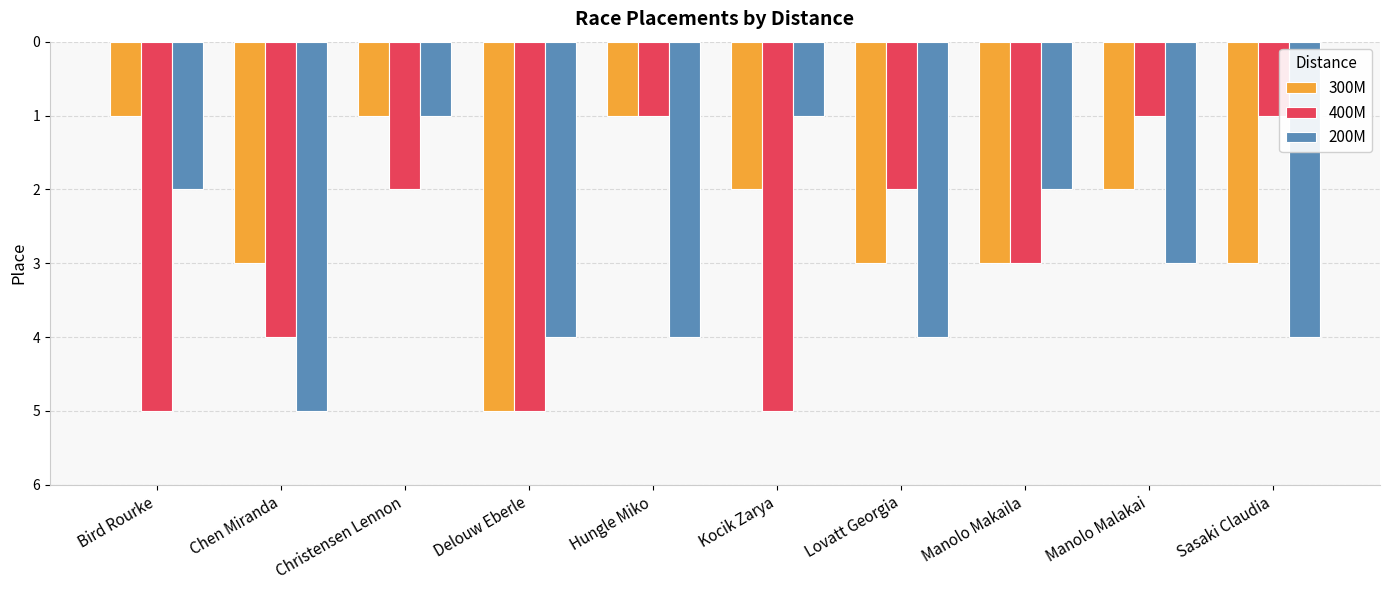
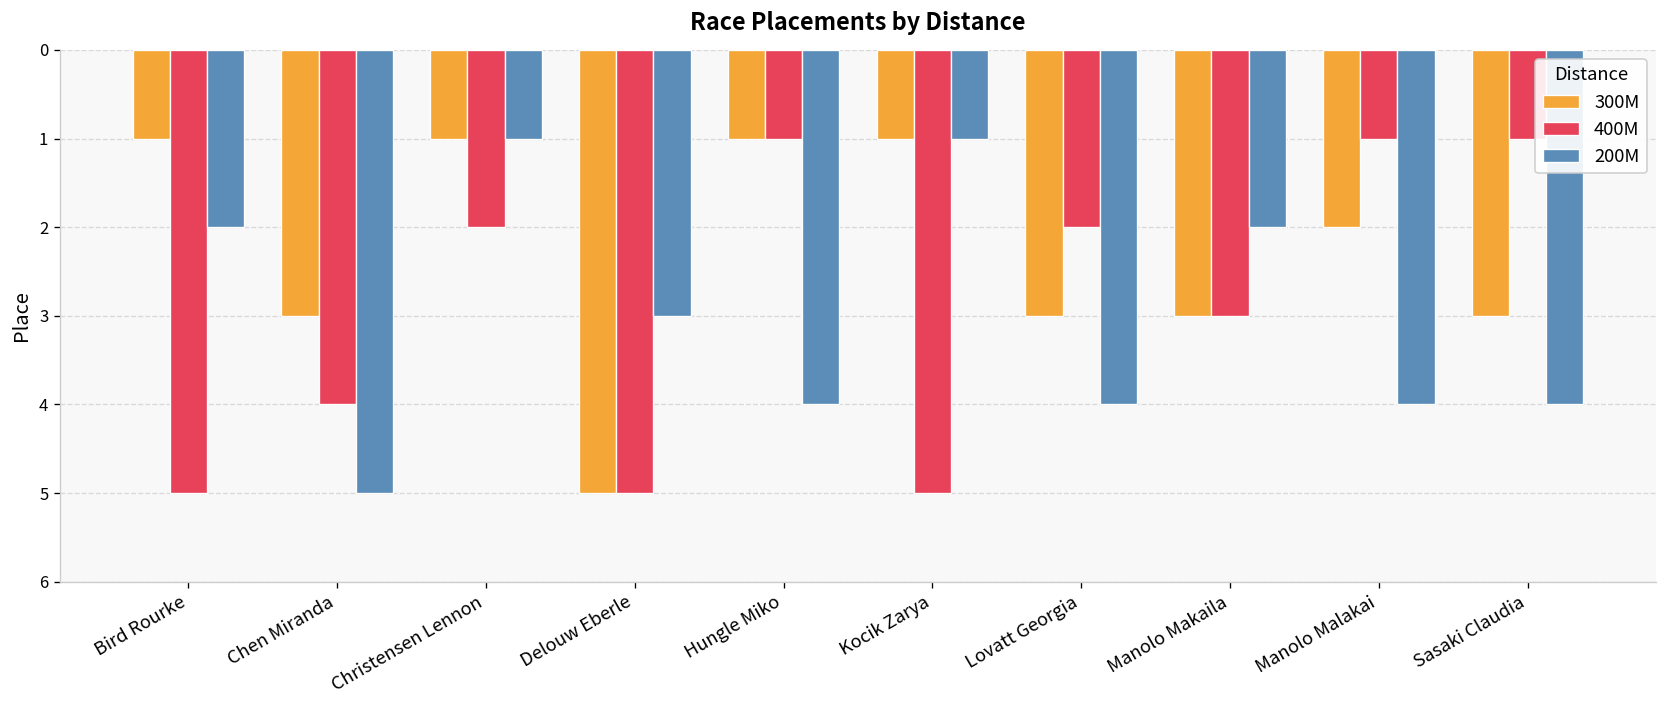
  {
    "300M": {
      "Bird Rourke": 1,
      "Chen Miranda": 3,
      "Christensen Lennon": 1,
      "Delouw Eberle": 5,
      "Hungle Miko": 1,
-     "Kocik Zarya": 2,
+     "Kocik Zarya": 1,
      "Lovatt Georgia": 3,
      "Manolo Makaila": 3,
      "Manolo Malakai": 2,
      "Sasaki Claudia": 3
    },
    "400M": {
      "Bird Rourke": 5,
      "Chen Miranda": 4,
      "Christensen Lennon": 2,
      "Delouw Eberle": 5,
      "Hungle Miko": 1,
      "Kocik Zarya": 5,
      "Lovatt Georgia": 2,
      "Manolo Makaila": 3,
      "Manolo Malakai": 1,
      "Sasaki Claudia": 1
    },
    "200M": {
      "Bird Rourke": 2,
      "Chen Miranda": 5,
      "Christensen Lennon": 1,
-     "Delouw Eberle": 4,
+     "Delouw Eberle": 3,
      "Hungle Miko": 4,
      "Kocik Zarya": 1,
      "Lovatt Georgia": 4,
      "Manolo Makaila": 2,
-     "Manolo Malakai": 3,
+     "Manolo Malakai": 4,
      "Sasaki Claudia": 4
    }
  }
